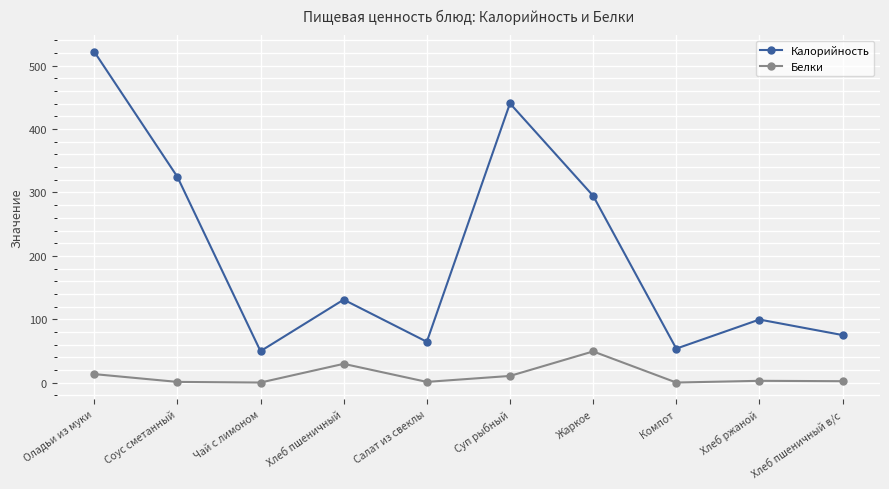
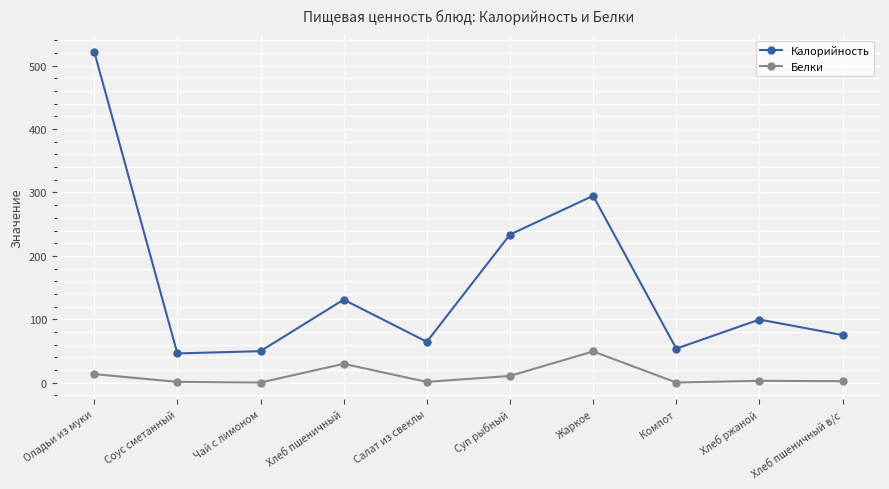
  {
    "Калорийность": {
      "Оладьи из муки": 520,
-     "Соус сметанный": 320,
+     "Соус сметанный": 50,
      "Чай с лимоном": 50,
      "Хлеб пшеничный": 130,
      "Салат из свеклы": 60,
-     "Суп рыбный": 440,
+     "Суп рыбный": 230,
      "Жаркое": 290,
      "Компот": 50,
      "Хлеб ржаной": 100,
      "Хлеб пшеничный в/с": 80
    },
    "Белки": {
      "Оладьи из муки": 10,
      "Соус сметанный": 0,
      "Чай с лимоном": 0,
      "Хлеб пшеничный": 30,
      "Салат из свеклы": 0,
      "Суп рыбный": 10,
      "Жаркое": 50,
      "Компот": 0,
      "Хлеб ржаной": 0,
      "Хлеб пшеничный в/с": 0
    }
  }
